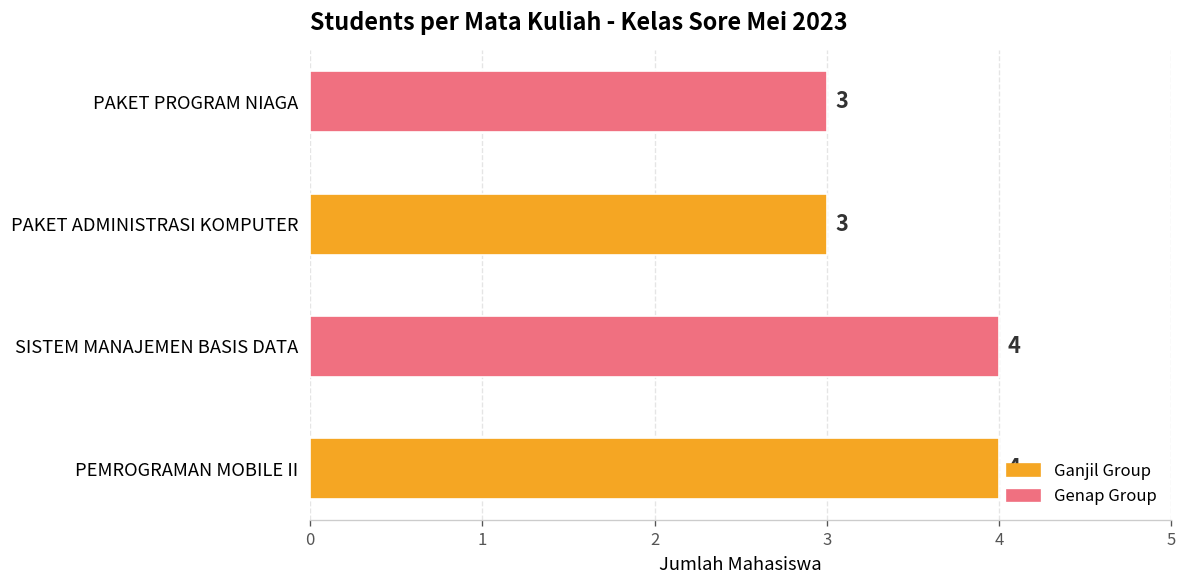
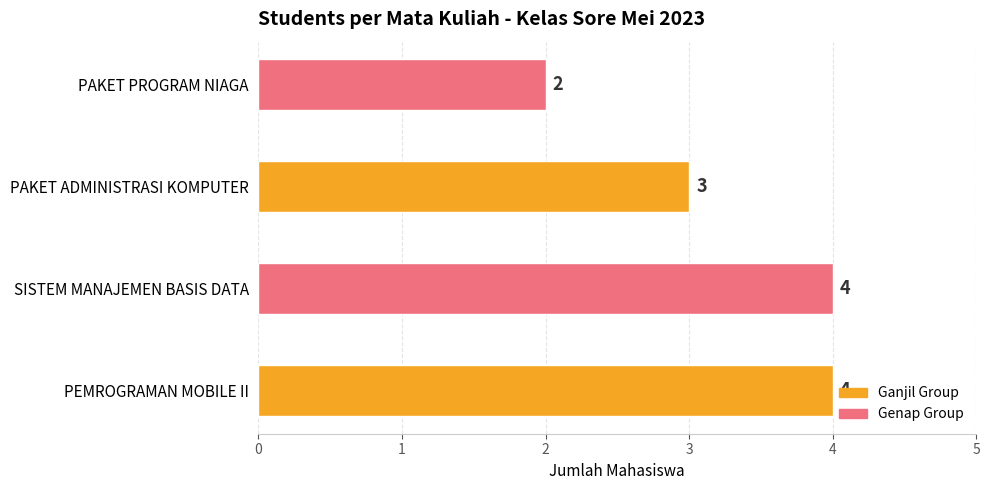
  {
-   "PAKET PROGRAM NIAGA": 3,
+   "PAKET PROGRAM NIAGA": 2,
    "PAKET ADMINISTRASI KOMPUTER": 3,
    "SISTEM MANAJEMEN BASIS DATA": 4,
    "PEMROGRAMAN MOBILE II": 4
  }
